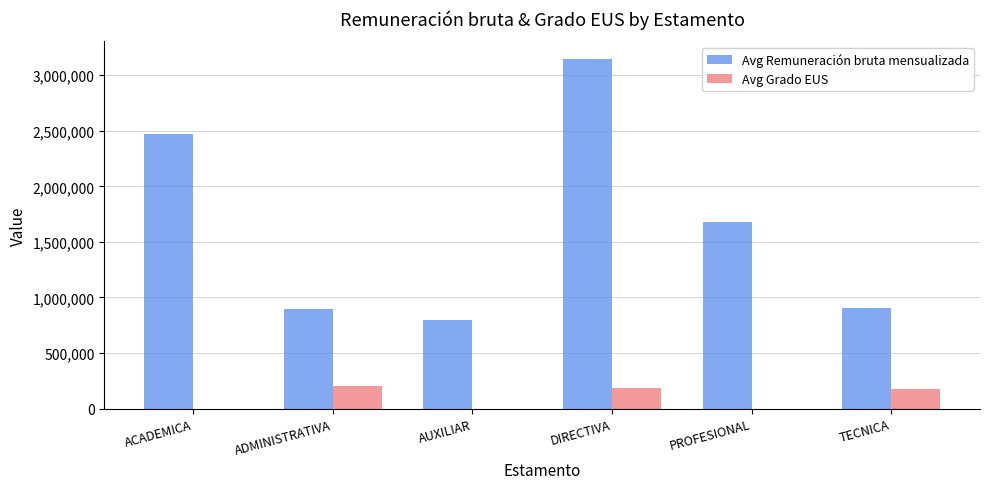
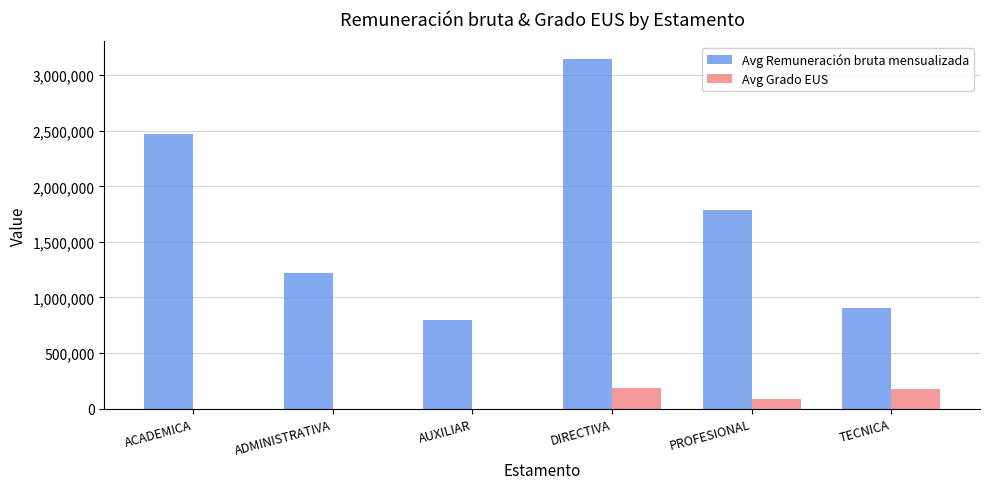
  {
    "Avg Remuneración bruta mensualizada": {
      "ACADEMICA": "2,470,000",
-     "ADMINISTRATIVA": "890,000",
+     "ADMINISTRATIVA": "1,220,000",
      "AUXILIAR": "800,000",
      "DIRECTIVA": "3,150,000",
-     "PROFESIONAL": "1,670,000",
+     "PROFESIONAL": "1,790,000",
      "TECNICA": "900,000"
    },
    "Avg Grado EUS": {
-     "ADMINISTRATIVA": "200,000",
+     "ADMINISTRATIVA": "0",
      "DIRECTIVA": "180,000",
-     "PROFESIONAL": "0",
+     "PROFESIONAL": "90,000",
      "TECNICA": "180,000"
    }
  }
